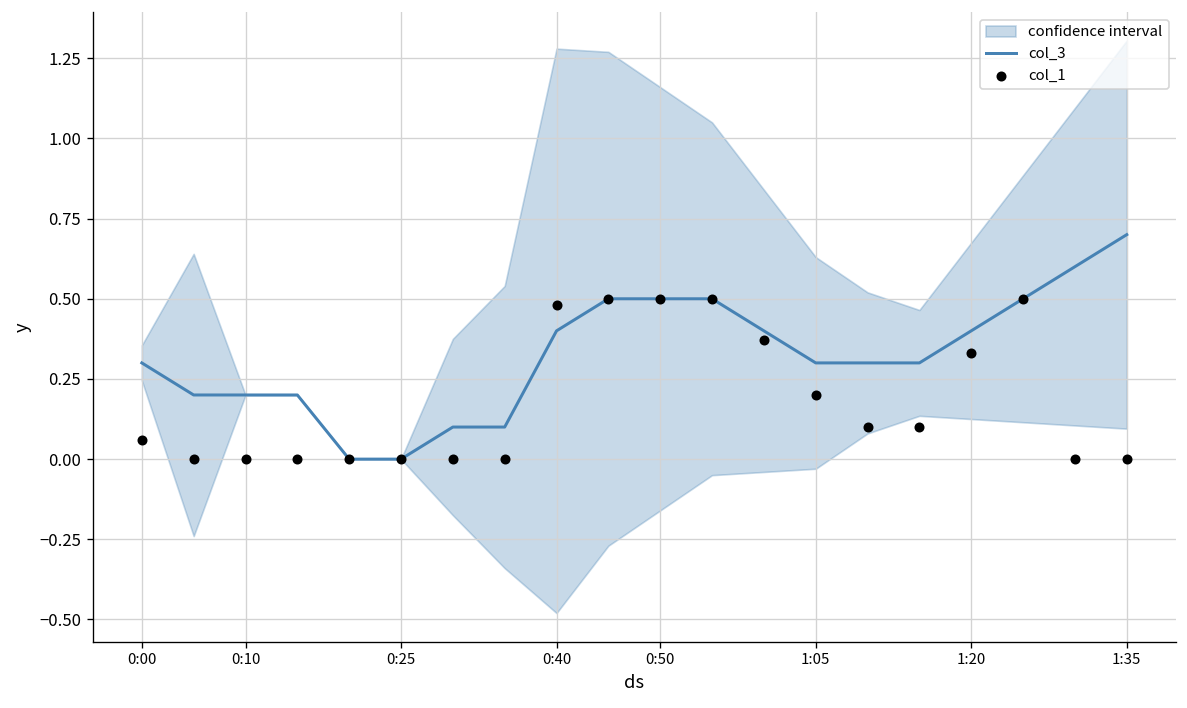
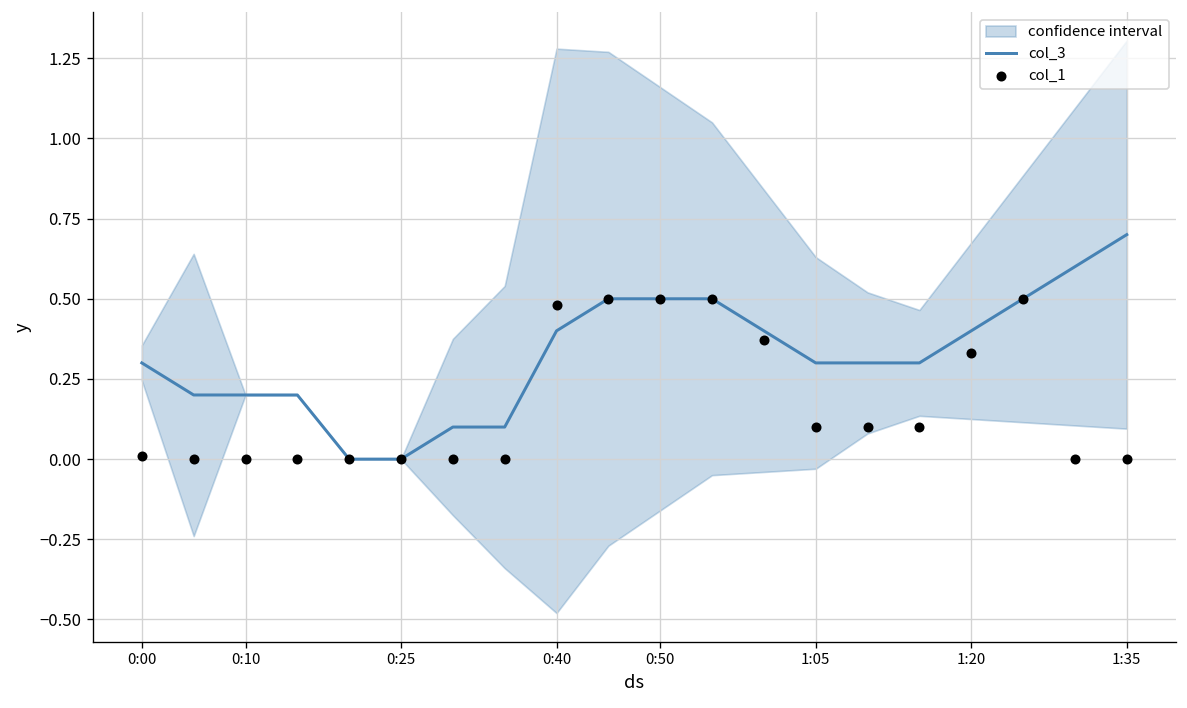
  {
    "col_1": {
-     "0:00": 0.06,
-     "1:05": 0.2
+     "0:00": 0.01,
+     "1:05": 0.1
    }
  }
